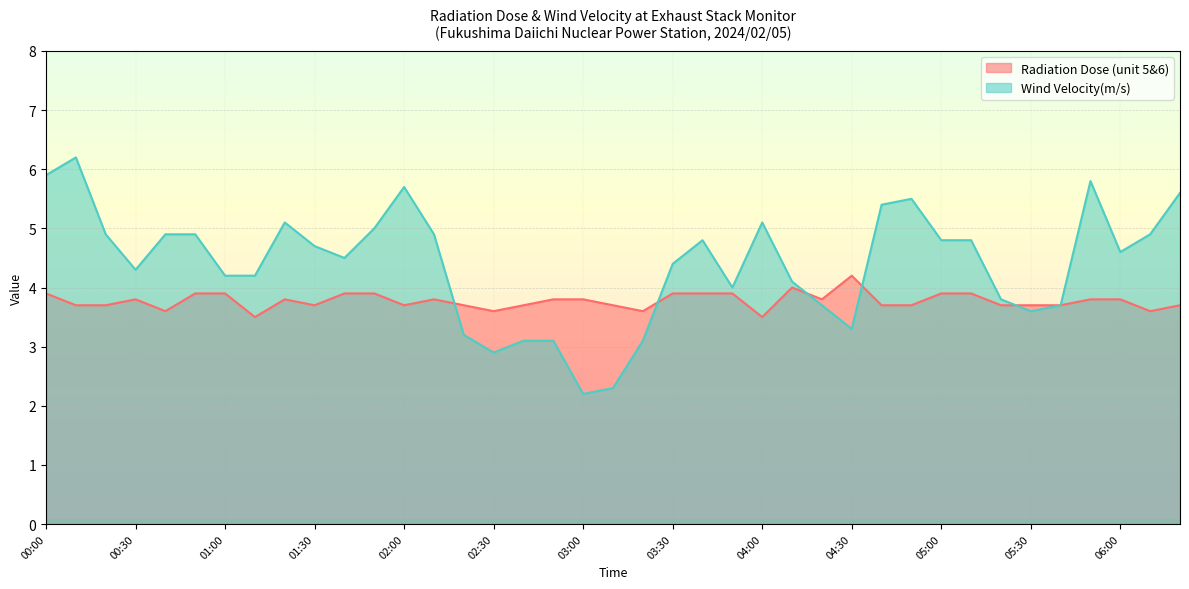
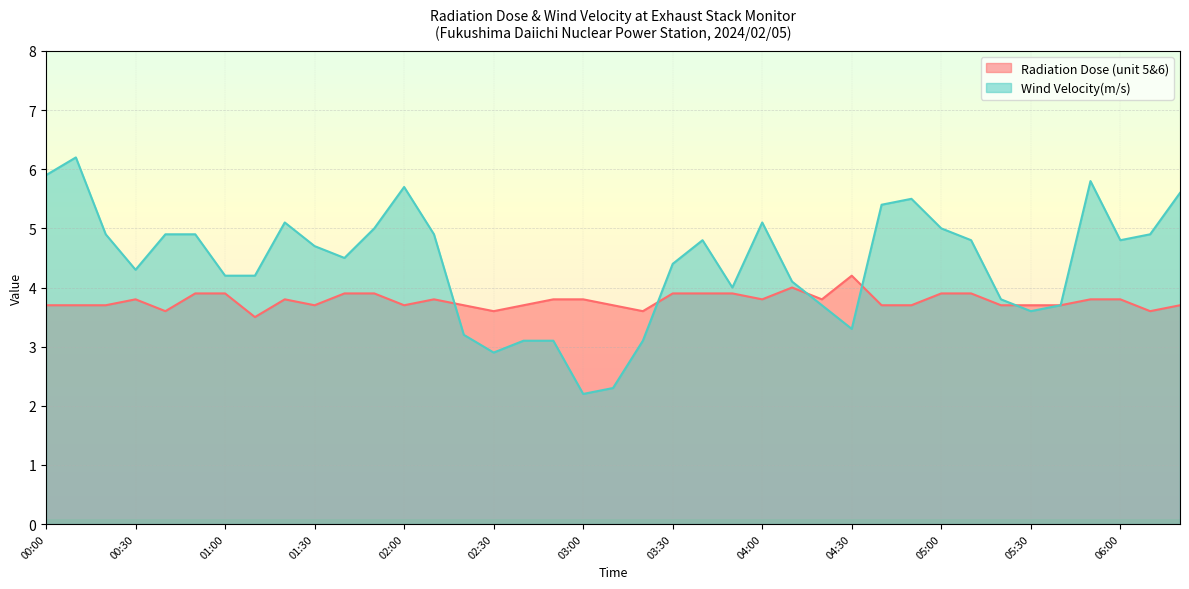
  {
    "Radiation Dose (unit 5&6)": {
-     "00:00": 3.9,
+     "00:00": 3.7,
      "00:30": 3.8,
      "01:00": 3.9,
      "01:30": 3.7,
      "02:00": 3.7,
      "02:30": 3.6,
      "03:00": 3.8,
      "03:30": 3.9,
-     "04:00": 3.5,
+     "04:00": 3.8,
      "04:30": 4.2,
      "05:00": 3.9,
      "05:30": 3.7,
      "06:00": 3.8
    },
    "Wind Velocity(m/s)": {
      "00:00": 5.9,
      "00:30": 4.3,
      "01:00": 4.2,
      "01:30": 4.7,
      "02:00": 5.7,
      "02:30": 2.9,
      "03:00": 2.2,
      "03:30": 4.4,
      "04:00": 5.1,
      "04:30": 3.3,
-     "05:00": 4.8,
+     "05:00": 5.0,
      "05:30": 3.6,
-     "06:00": 4.6
+     "06:00": 4.8
    }
  }
